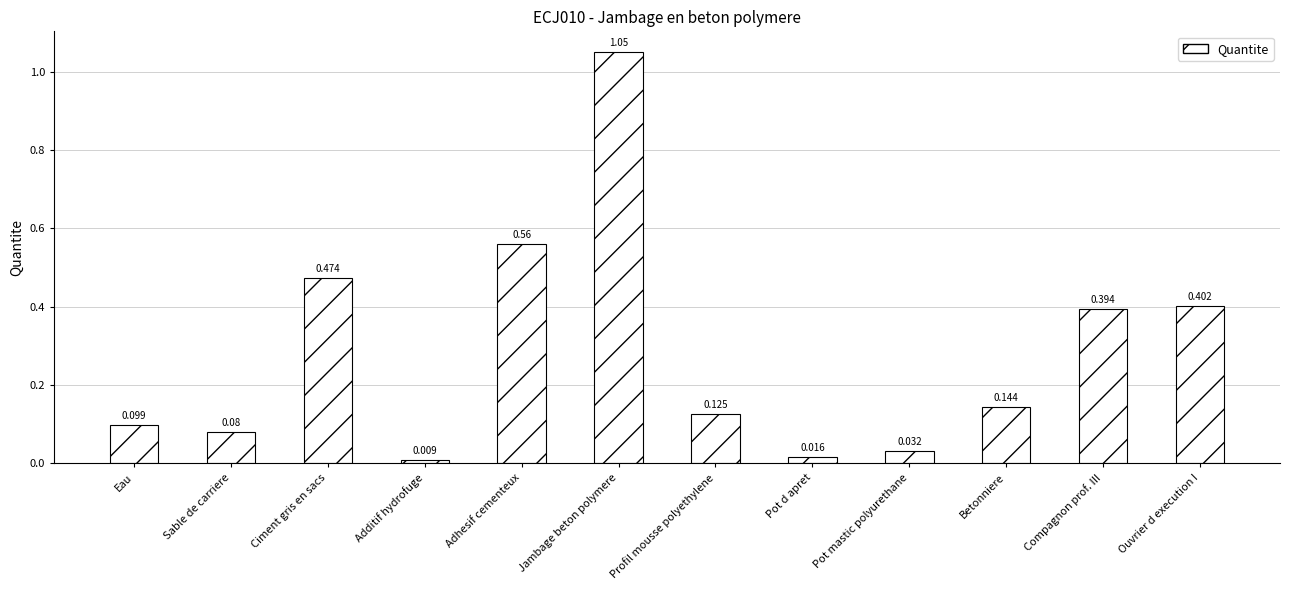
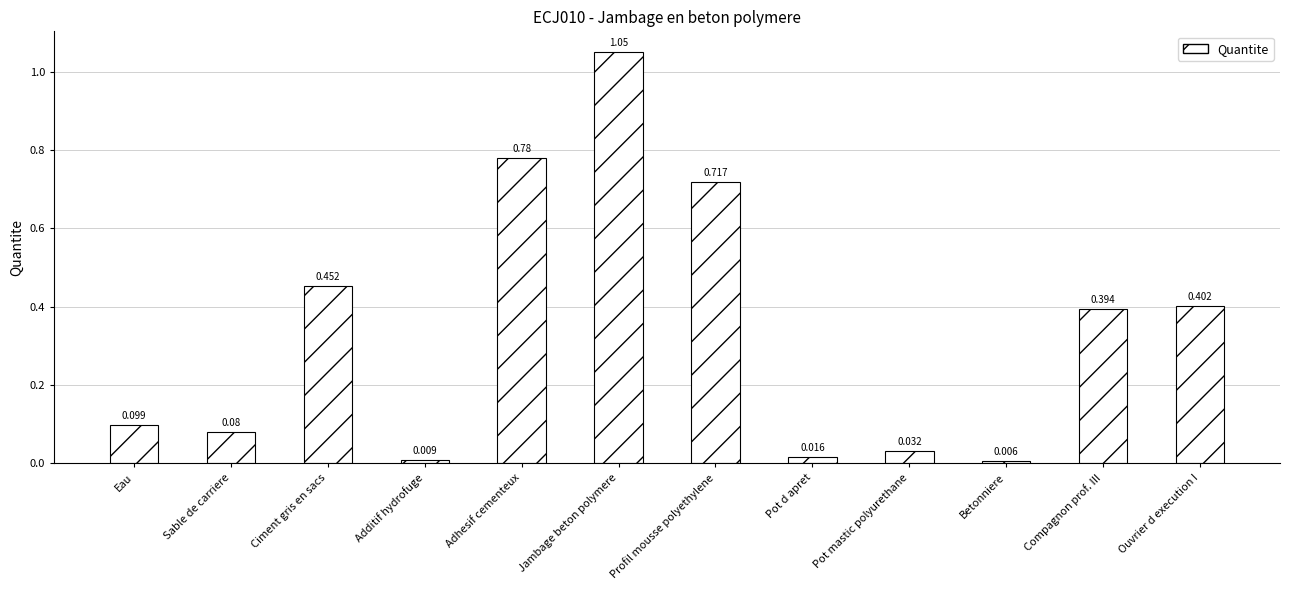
  {
    "Eau": 0.099,
    "Sable de carriere": 0.08,
-   "Ciment gris en sacs": 0.474,
+   "Ciment gris en sacs": 0.452,
    "Additif hydrofuge": 0.009,
-   "Adhesif cementeux": 0.56,
+   "Adhesif cementeux": 0.78,
    "Jambage beton polymere": 1.05,
-   "Profil mousse polyethylene": 0.125,
+   "Profil mousse polyethylene": 0.717,
    "Pot d apret": 0.016,
    "Pot mastic polyurethane": 0.032,
-   "Betonniere": 0.144,
+   "Betonniere": 0.006,
    "Compagnon prof. III": 0.394,
    "Ouvrier d execution I": 0.402
  }
